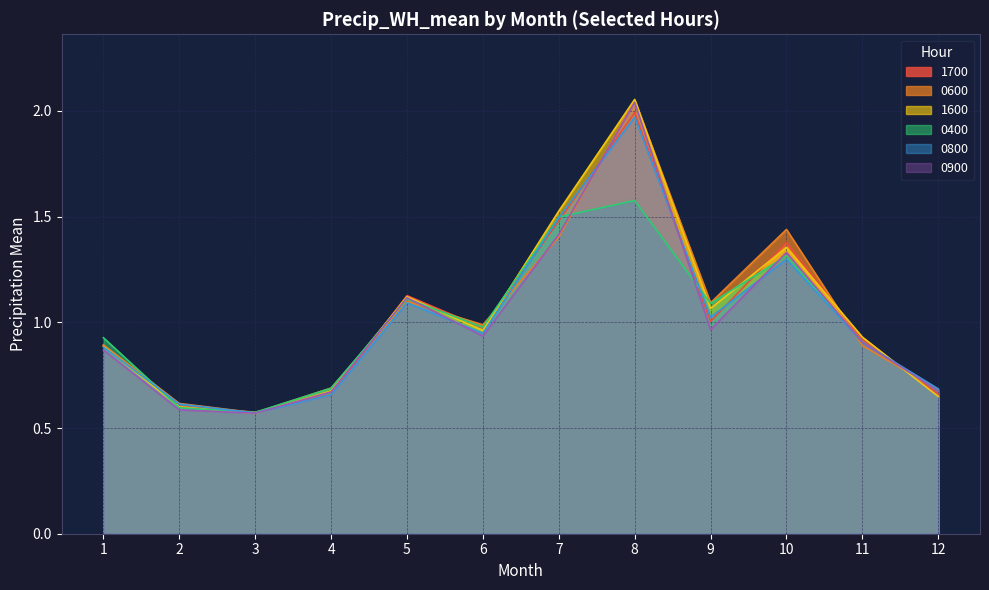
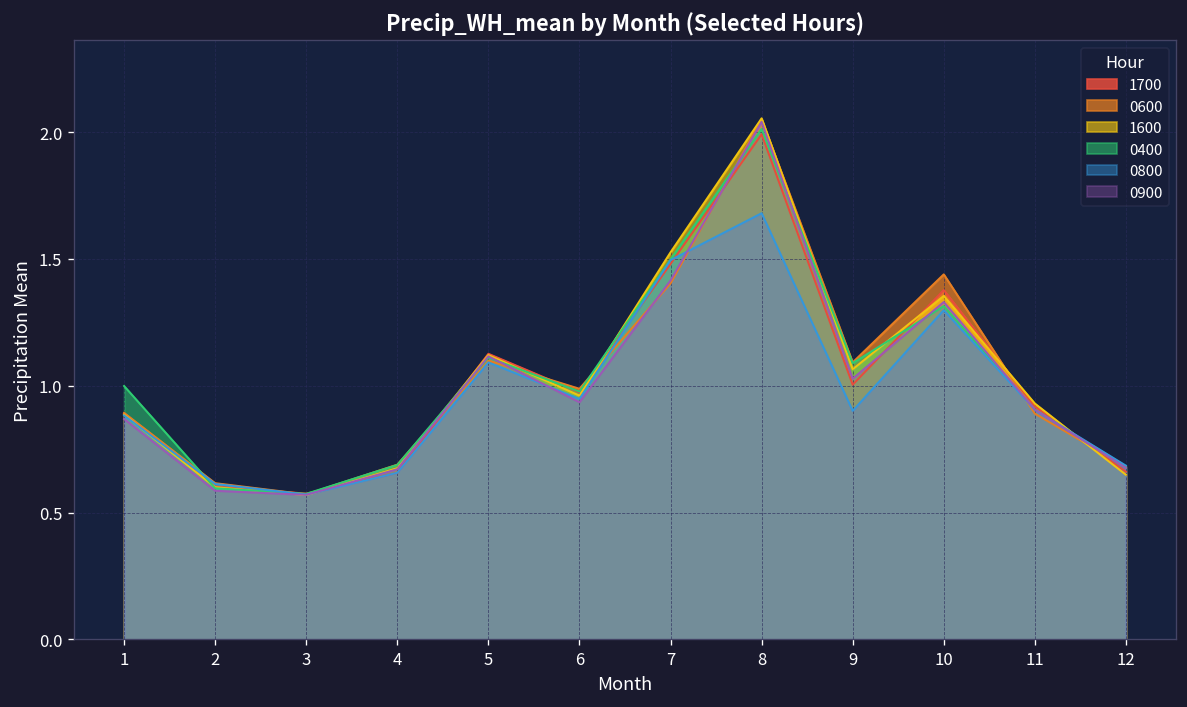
  {
    "0400": {
-     "1": 0.93,
-     "8": 1.58,
+     "1": 1.00,
+     "8": 2.01,
      "10": 1.31
    },
    "0800": {
      "6": 0.95,
-     "8": 1.97,
-     "9": 1.02,
+     "8": 1.68,
+     "9": 0.90,
      "10": 1.30
    },
    "0900": {
      "1": 0.87,
      "6": 0.94,
      "7": 1.42,
-     "9": 0.97,
+     "9": 1.03,
      "10": 1.33
    }
  }
